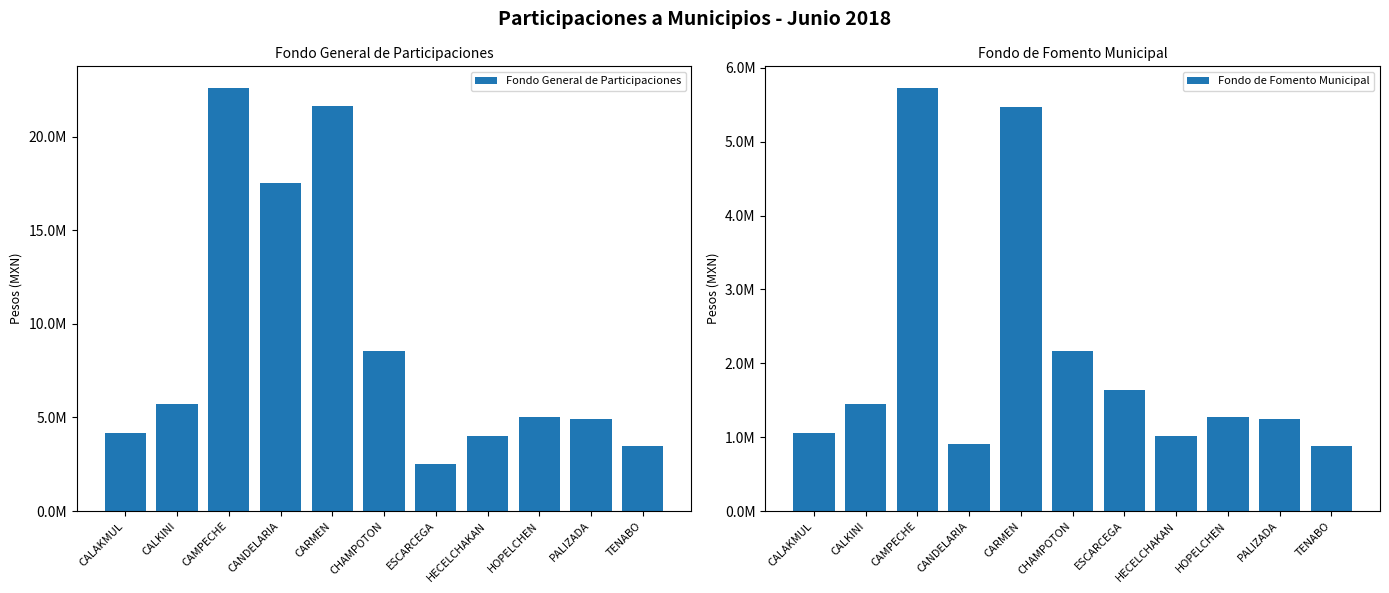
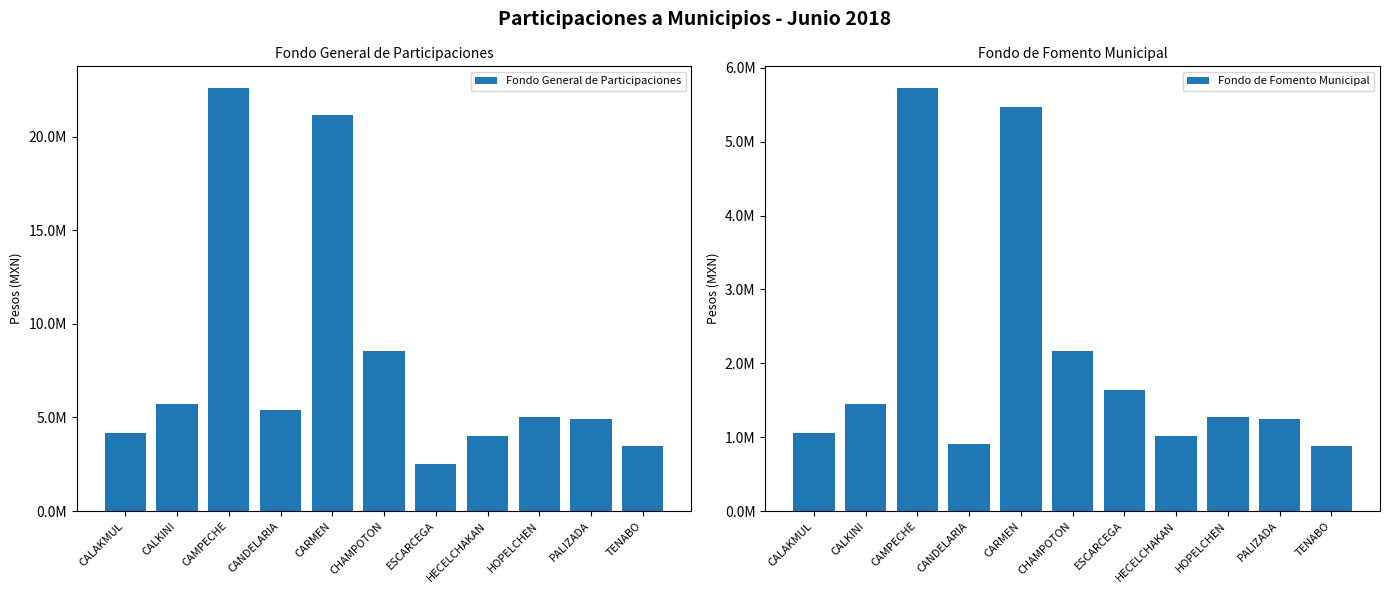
  {
    "Fondo General de Participaciones": {
      "CALAKMUL": 4200000,
      "CALKINI": 5700000,
      "CAMPECHE": 22600000,
-     "CANDELARIA": 17500000,
-     "CARMEN": 21600000,
+     "CANDELARIA": 5400000,
+     "CARMEN": 21200000,
      "CHAMPOTON": 8500000,
      "ESCARCEGA": 2500000,
      "HECELCHAKAN": 4000000,
      "HOPELCHEN": 5000000,
      "PALIZADA": 4900000,
      "TENABO": 3500000
    },
    "Fondo de Fomento Municipal": {
      "CALAKMUL": 1100000,
      "CALKINI": 1400000,
      "CAMPECHE": 5700000,
      "CANDELARIA": 900000,
      "CARMEN": 5500000,
      "CHAMPOTON": 2200000,
      "ESCARCEGA": 1600000,
      "HECELCHAKAN": 1000000,
      "HOPELCHEN": 1300000,
      "PALIZADA": 1200000,
      "TENABO": 900000
    }
  }
